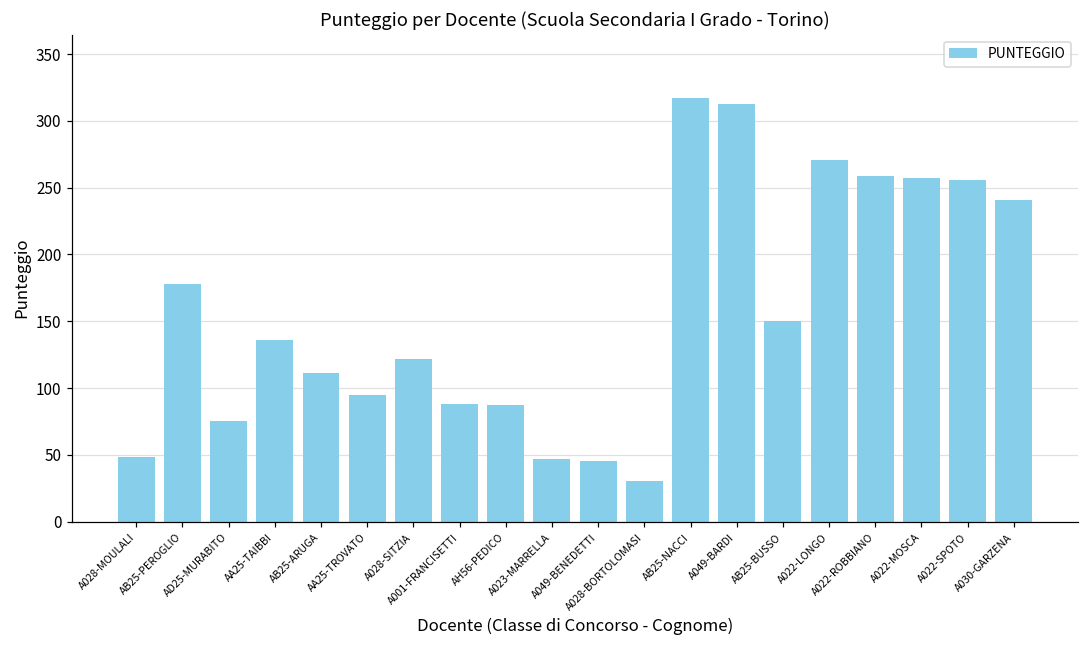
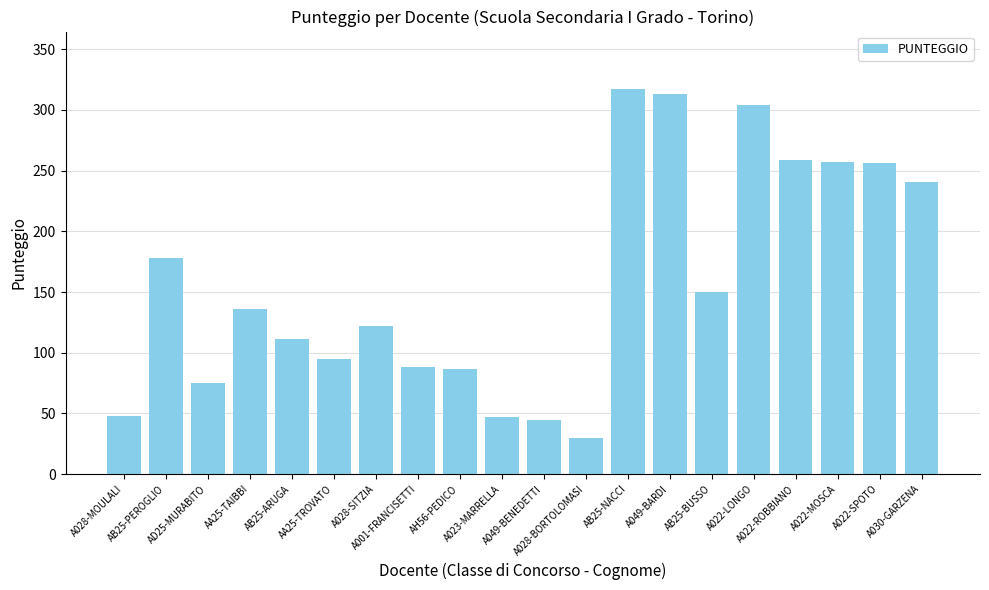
  {
    "A028-MOULALI": 48,
    "AB25-PEROGLIO": 178,
    "AD25-MURABITO": 75,
    "AA25-TAIBBI": 136,
    "AB25-ARUGA": 111,
    "AA25-TROVATO": 95,
    "A028-SITZIA": 122,
    "A001-FRANCISETTI": 88,
    "AH56-PEDICO": 87,
    "A023-MARRELLA": 47,
    "A049-BENEDETTI": 45,
    "A028-BORTOLOMASI": 30,
    "AB25-NACCI": 317,
    "A049-BARDI": 313,
    "AB25-BUSSO": 150,
-   "A022-LONGO": 271,
+   "A022-LONGO": 304,
    "A022-ROBBIANO": 259,
    "A022-MOSCA": 257,
    "A022-SPOTO": 256,
    "A030-GARZENA": 241
  }
